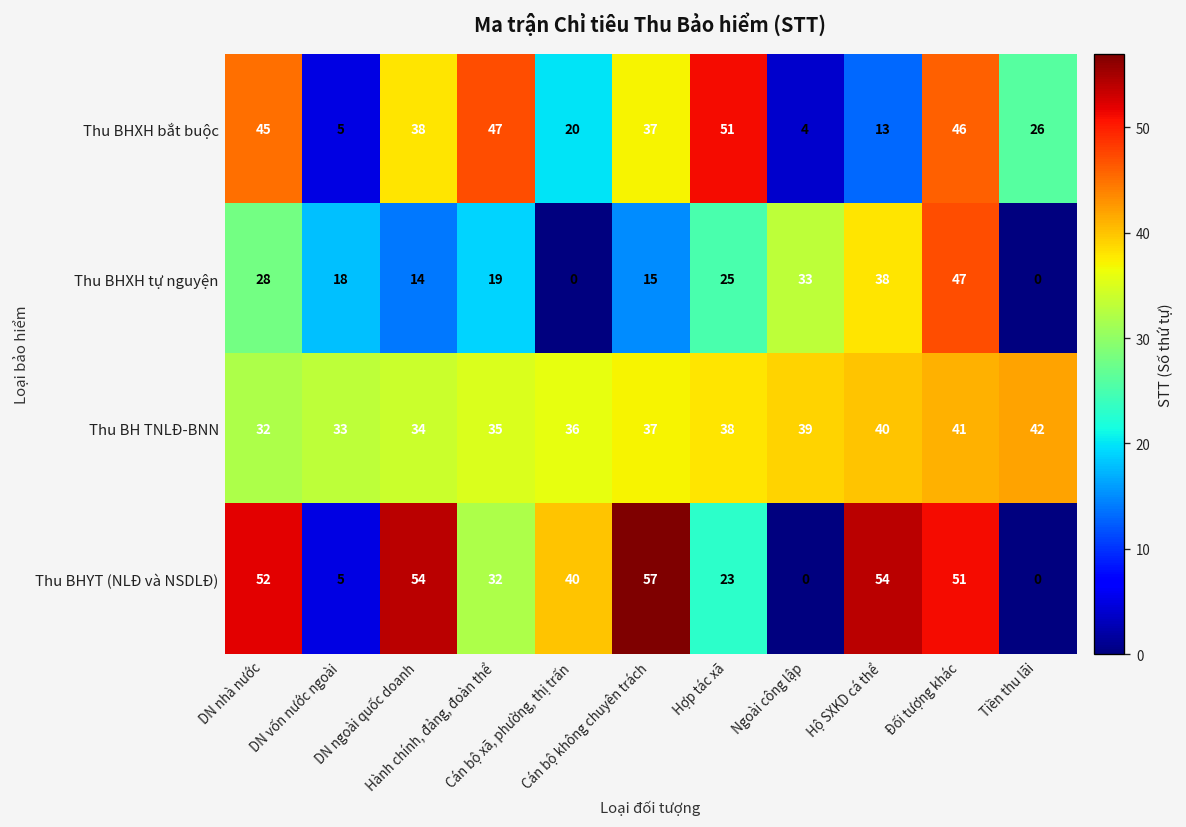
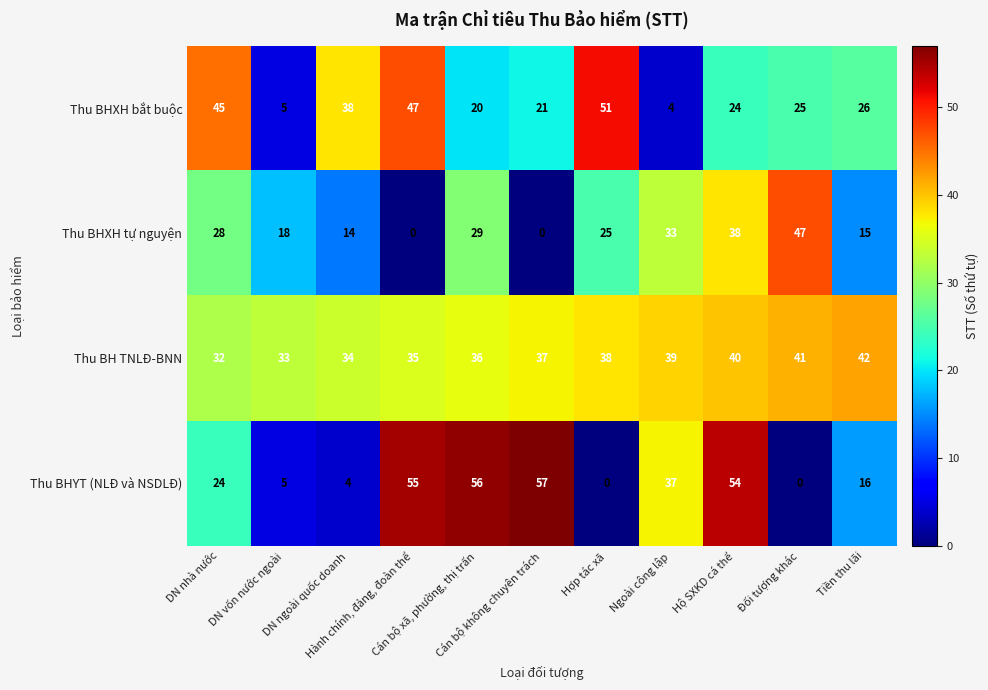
  {
    "Thu BHXH bắt buộc": {
      "DN nhà nước": 45,
      "DN vốn nước ngoài": 5,
      "DN ngoài quốc doanh": 38,
      "Hành chính, đảng, đoàn thể": 47,
      "Cán bộ xã, phường, thị trấn": 20,
-     "Cán bộ không chuyên trách": 37,
+     "Cán bộ không chuyên trách": 21,
      "Hợp tác xã": 51,
      "Ngoài công lập": 4,
-     "Hộ SXKD cá thể": 13,
-     "Đối tượng khác": 46,
+     "Hộ SXKD cá thể": 24,
+     "Đối tượng khác": 25,
      "Tiền thu lãi": 26
    },
    "Thu BHXH tự nguyện": {
      "DN nhà nước": 28,
      "DN vốn nước ngoài": 18,
      "DN ngoài quốc doanh": 14,
-     "Hành chính, đảng, đoàn thể": 19,
-     "Cán bộ xã, phường, thị trấn": 0,
-     "Cán bộ không chuyên trách": 15,
+     "Hành chính, đảng, đoàn thể": 0,
+     "Cán bộ xã, phường, thị trấn": 29,
+     "Cán bộ không chuyên trách": 0,
      "Hợp tác xã": 25,
      "Ngoài công lập": 33,
      "Hộ SXKD cá thể": 38,
      "Đối tượng khác": 47,
-     "Tiền thu lãi": 0
+     "Tiền thu lãi": 15
    },
    "Thu BH TNLĐ-BNN": {
      "DN nhà nước": 32,
      "DN vốn nước ngoài": 33,
      "DN ngoài quốc doanh": 34,
      "Hành chính, đảng, đoàn thể": 35,
      "Cán bộ xã, phường, thị trấn": 36,
      "Cán bộ không chuyên trách": 37,
      "Hợp tác xã": 38,
      "Ngoài công lập": 39,
      "Hộ SXKD cá thể": 40,
      "Đối tượng khác": 41,
      "Tiền thu lãi": 42
    },
    "Thu BHYT (NLĐ và NSDLĐ)": {
-     "DN nhà nước": 52,
+     "DN nhà nước": 24,
      "DN vốn nước ngoài": 5,
-     "DN ngoài quốc doanh": 54,
-     "Hành chính, đảng, đoàn thể": 32,
-     "Cán bộ xã, phường, thị trấn": 40,
+     "DN ngoài quốc doanh": 4,
+     "Hành chính, đảng, đoàn thể": 55,
+     "Cán bộ xã, phường, thị trấn": 56,
      "Cán bộ không chuyên trách": 57,
-     "Hợp tác xã": 23,
-     "Ngoài công lập": 0,
+     "Hợp tác xã": 0,
+     "Ngoài công lập": 37,
      "Hộ SXKD cá thể": 54,
-     "Đối tượng khác": 51,
-     "Tiền thu lãi": 0
+     "Đối tượng khác": 0,
+     "Tiền thu lãi": 16
    }
  }
